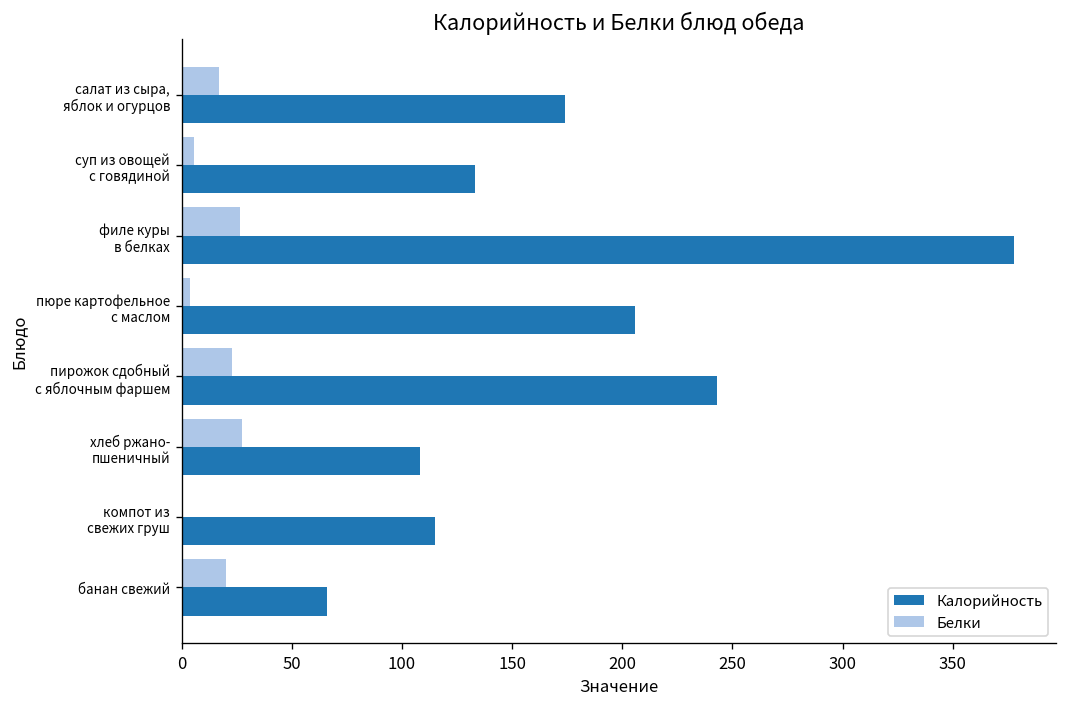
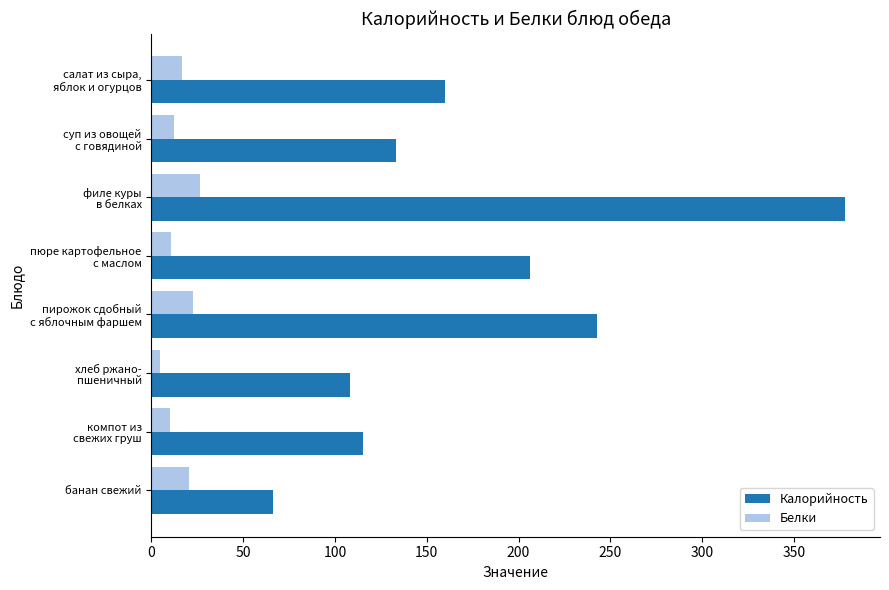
  {
    "Калорийность": {
-     "салат из сыра, яблок и огурцов": 174,
+     "салат из сыра, яблок и огурцов": 160,
      "суп из овощей с говядиной": 133,
      "филе куры в белках": 378,
      "пюре картофельное с маслом": 206,
      "пирожок сдобный с яблочным фаршем": 243,
      "хлеб ржано- пшеничный": 108,
      "компот из свежих груш": 115,
      "банан свежий": 66
    },
    "Белки": {
      "салат из сыра, яблок и огурцов": 17,
-     "суп из овощей с говядиной": 6,
+     "суп из овощей с говядиной": 12,
      "филе куры в белках": 26,
-     "пюре картофельное с маслом": 4,
+     "пюре картофельное с маслом": 10,
      "пирожок сдобный с яблочным фаршем": 23,
-     "хлеб ржано- пшеничный": 27,
-     "компот из свежих груш": 0,
+     "хлеб ржано- пшеничный": 5,
+     "компот из свежих груш": 10,
      "банан свежий": 20
    }
  }
